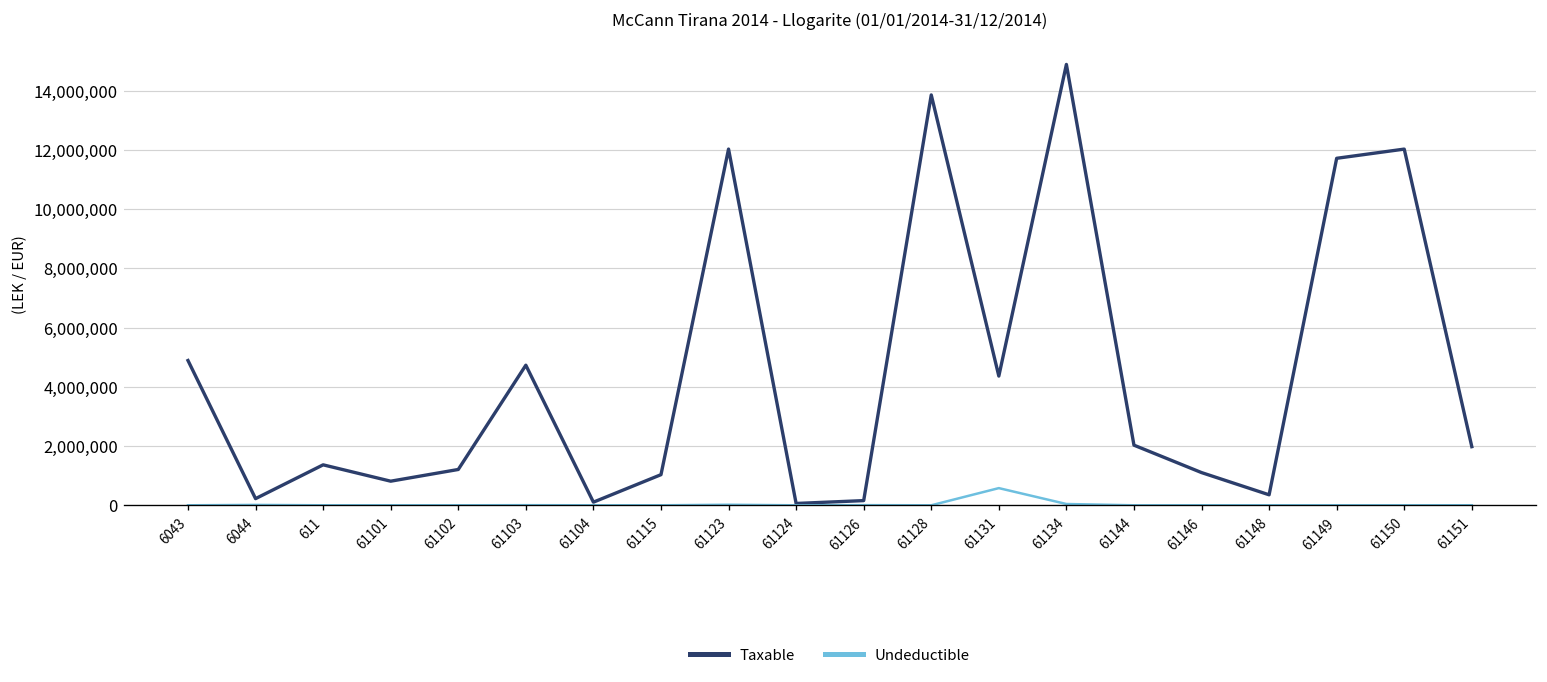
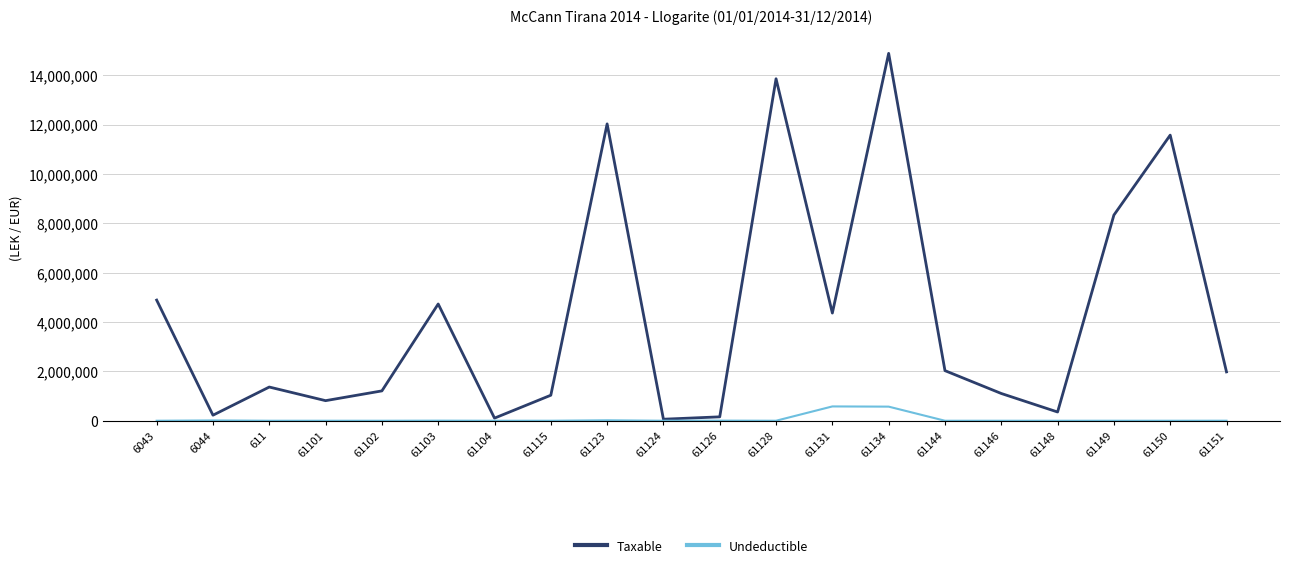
  {
    "Taxable": {
      "6043": "4,900,000",
      "6044": "200,000",
      "611": "1,400,000",
      "61101": "800,000",
      "61102": "1,200,000",
      "61103": "4,700,000",
      "61104": "100,000",
      "61115": "1,000,000",
      "61123": "12,000,000",
      "61126": "200,000",
      "61128": "13,900,000",
      "61131": "4,400,000",
      "61134": "14,900,000",
      "61144": "2,000,000",
      "61146": "1,100,000",
      "61148": "400,000",
-     "61149": "11,700,000",
-     "61150": "12,000,000",
+     "61149": "8,300,000",
+     "61150": "11,600,000",
      "61151": "2,000,000"
    },
    "Undeductible": {
      "6043": "0",
      "6044": "0",
      "611": "0",
      "61101": "0",
      "61102": "0",
      "61103": "0",
      "61104": "0",
      "61115": "0",
      "61123": "0",
      "61126": "0",
      "61128": "0",
      "61131": "600,000",
-     "61134": "0",
+     "61134": "600,000",
      "61144": "0",
      "61146": "0",
      "61148": "0",
      "61149": "0",
      "61150": "0",
      "61151": "0"
    }
  }
